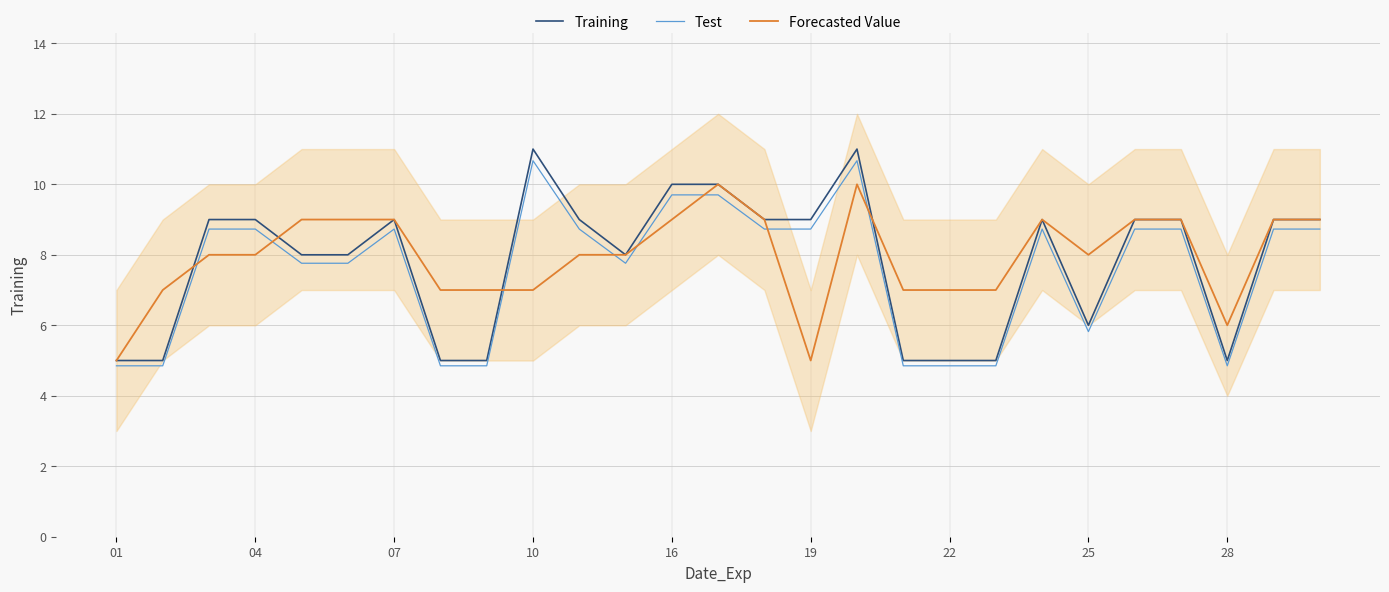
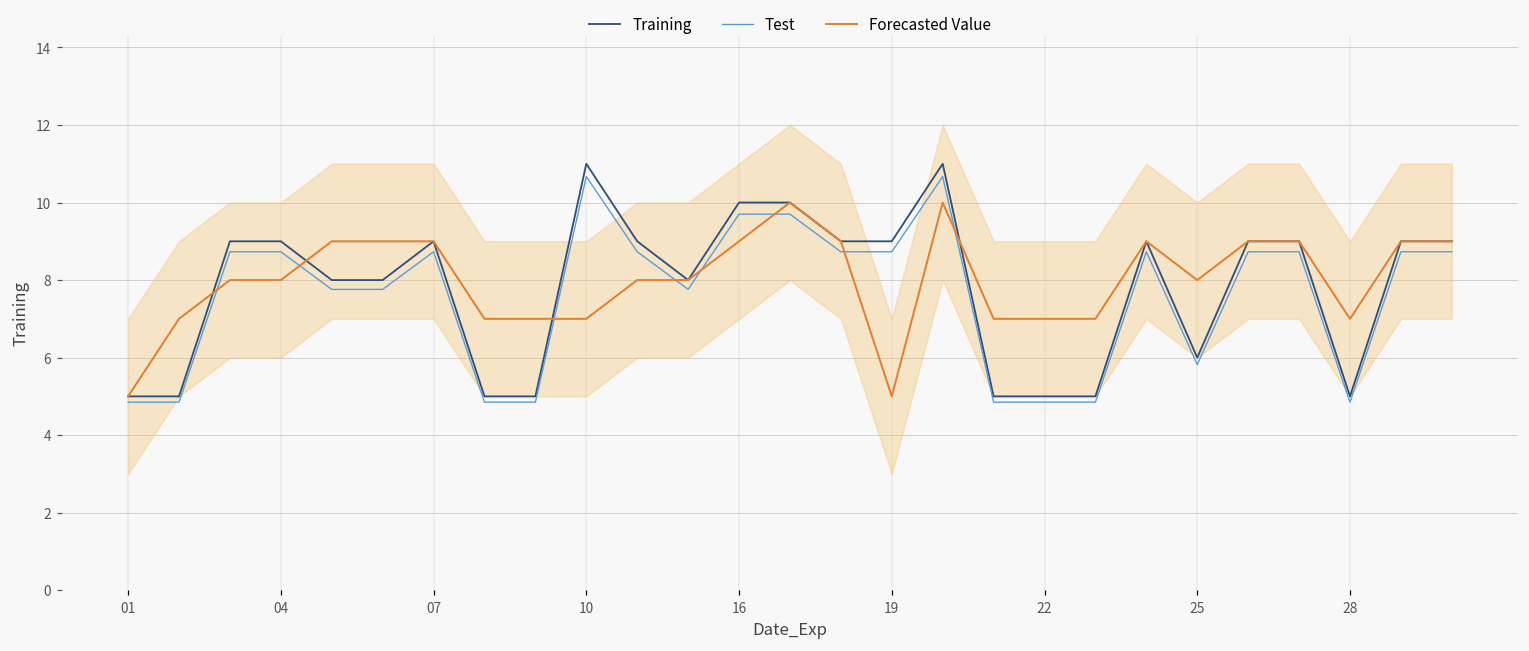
  {
    "Training": {
      "04": 9,
      "10": 11,
      "16": 10,
      "19": 9,
      "22": 5,
      "25": 6,
      "28": 5
    },
    "Test": {
      "01": 4.9,
      "04": 8.7,
      "07": 8.7,
      "10": 10.7,
      "16": 9.7,
      "19": 8.7,
      "22": 4.9,
      "25": 5.8,
      "28": 4.9
    },
    "Forecasted Value": {
      "04": 8,
      "10": 7,
      "16": 9,
      "19": 5,
      "22": 7,
      "25": 8,
-     "28": 6
+     "28": 7
    }
  }
